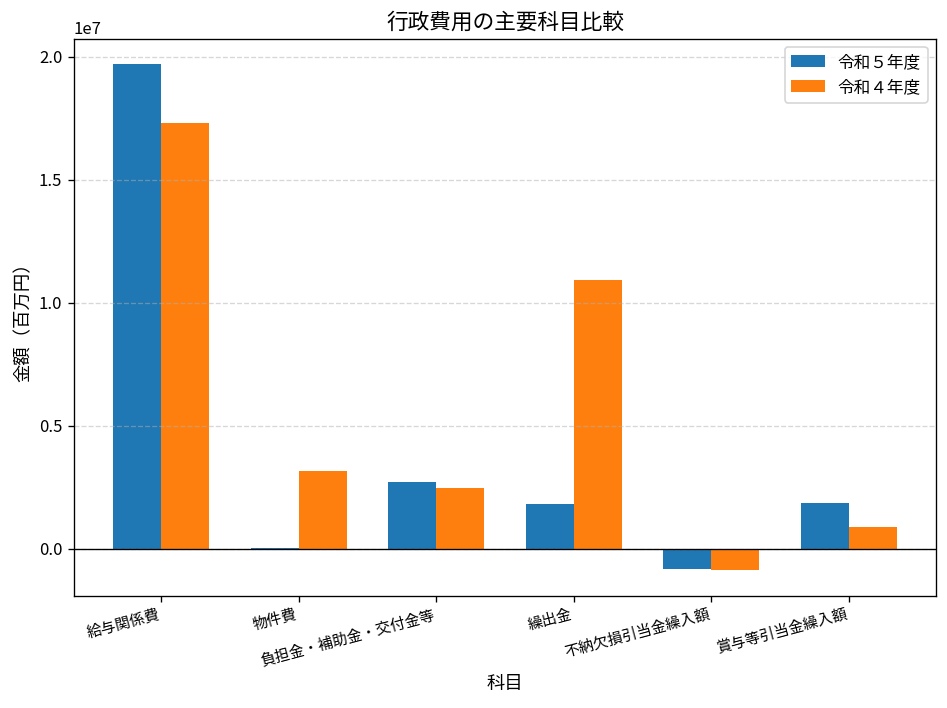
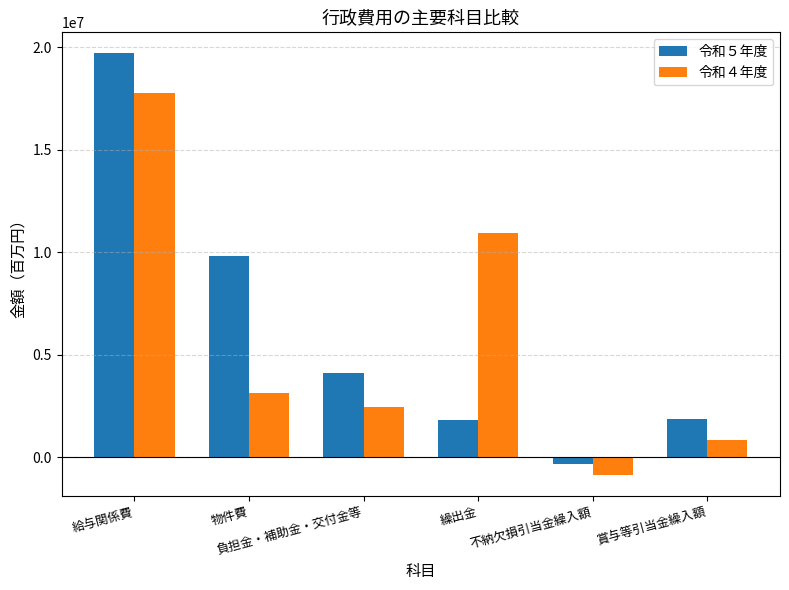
  {
    "令和５年度": {
      "給与関係費": 19700000,
-     "物件費": 0,
-     "負担金・補助金・交付金等": 2700000,
+     "物件費": 9800000,
+     "負担金・補助金・交付金等": 4100000,
      "繰出金": 1800000,
-     "不納欠損引当金繰入額": -800000,
+     "不納欠損引当金繰入額": -300000,
      "賞与等引当金繰入額": 1900000
    },
    "令和４年度": {
-     "給与関係費": 17300000,
+     "給与関係費": 17800000,
      "物件費": 3200000,
      "負担金・補助金・交付金等": 2500000,
      "繰出金": 10900000,
      "不納欠損引当金繰入額": -900000,
      "賞与等引当金繰入額": 900000
    }
  }
